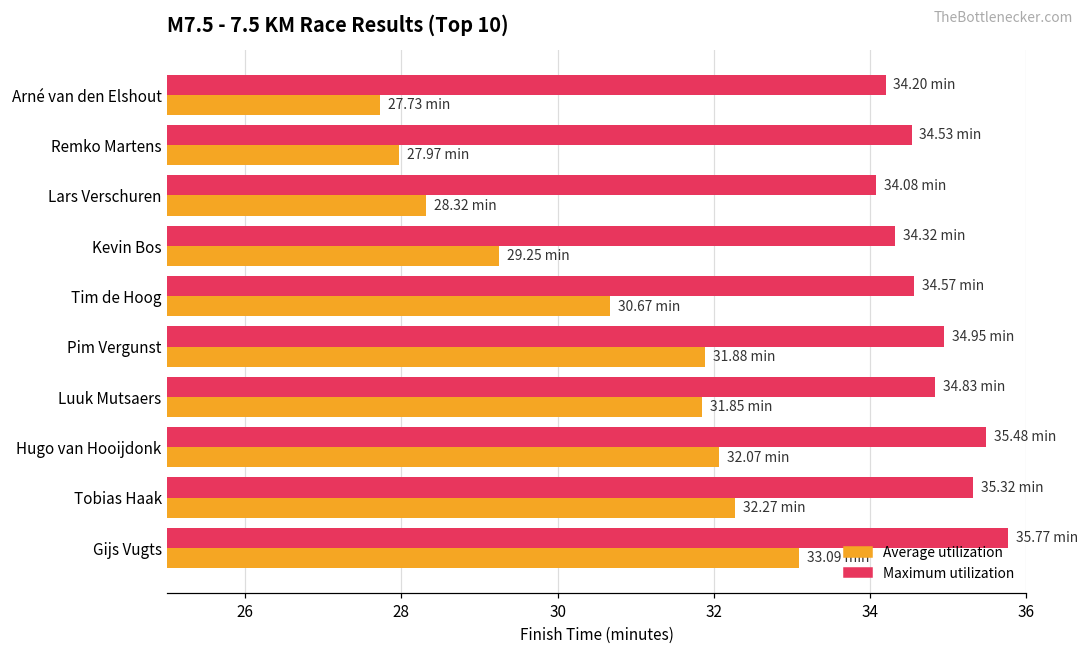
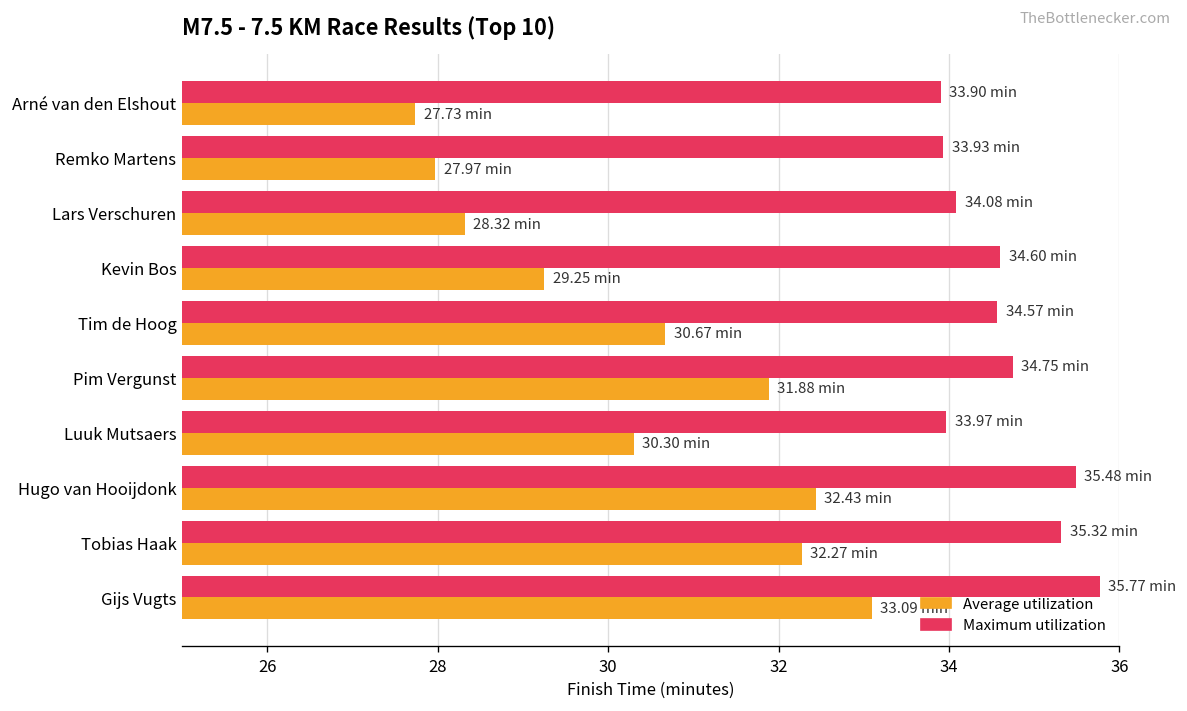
  {
    "Average utilization": {
      "Arné van den Elshout": 27.73,
      "Remko Martens": 27.97,
      "Lars Verschuren": 28.32,
      "Kevin Bos": 29.25,
      "Tim de Hoog": 30.67,
      "Pim Vergunst": 31.88,
-     "Luuk Mutsaers": 31.85,
-     "Hugo van Hooijdonk": 32.07,
+     "Luuk Mutsaers": 30.30,
+     "Hugo van Hooijdonk": 32.43,
      "Tobias Haak": 32.27,
      "Gijs Vugts": 33.09
    },
    "Maximum utilization": {
-     "Arné van den Elshout": 34.20,
-     "Remko Martens": 34.53,
+     "Arné van den Elshout": 33.90,
+     "Remko Martens": 33.93,
      "Lars Verschuren": 34.08,
-     "Kevin Bos": 34.32,
+     "Kevin Bos": 34.60,
      "Tim de Hoog": 34.57,
-     "Pim Vergunst": 34.95,
-     "Luuk Mutsaers": 34.83,
+     "Pim Vergunst": 34.75,
+     "Luuk Mutsaers": 33.97,
      "Hugo van Hooijdonk": 35.48,
      "Tobias Haak": 35.32,
      "Gijs Vugts": 35.77
    }
  }
